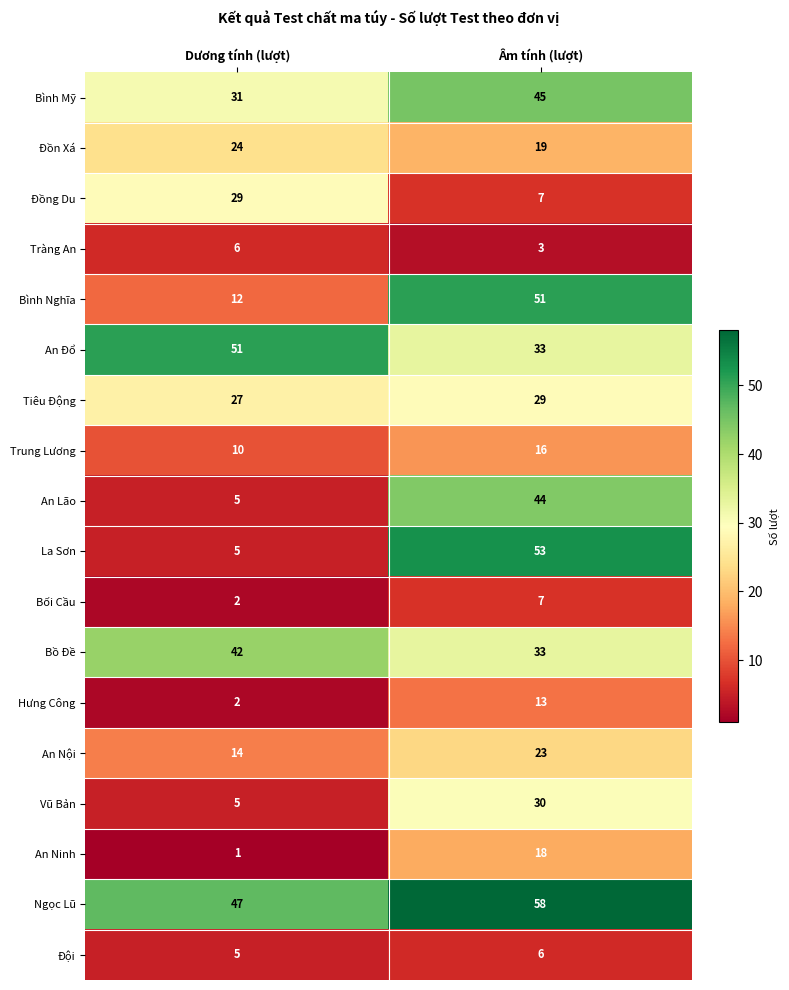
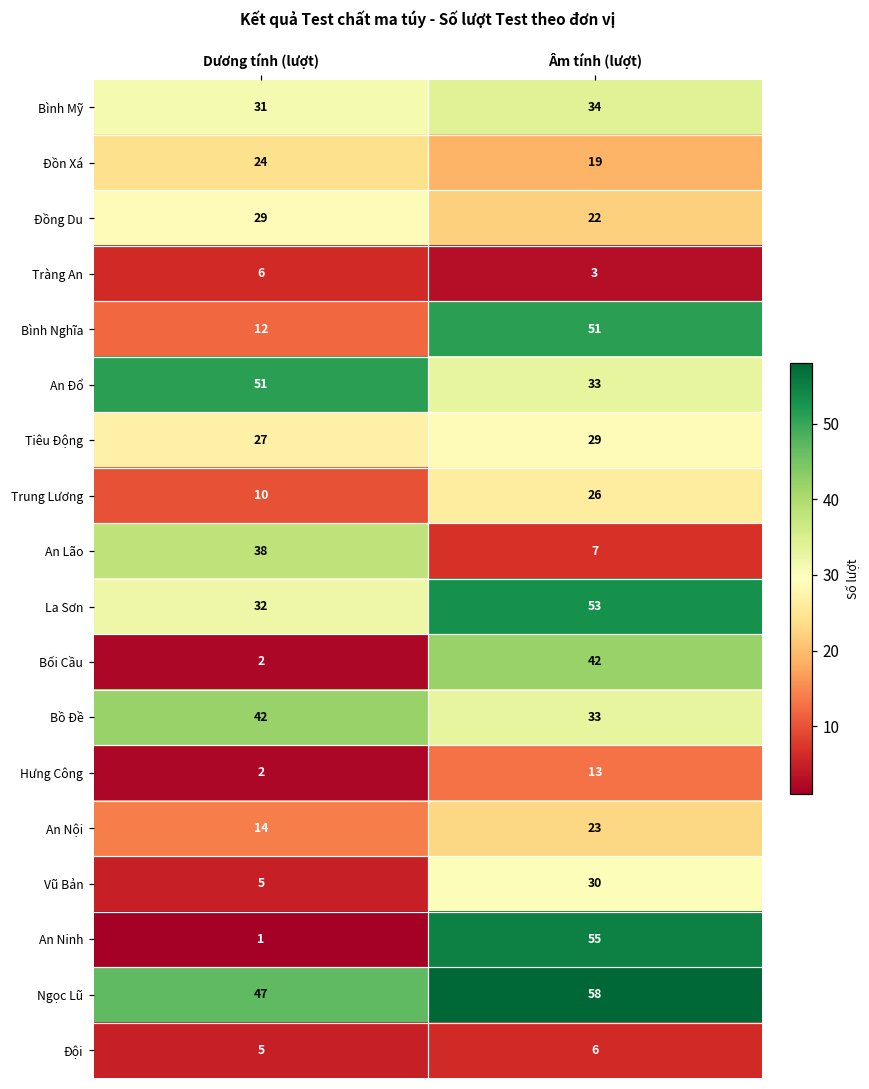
  {
    "Bình Mỹ": {
      "Dương tính (lượt)": 31,
-     "Âm tính (lượt)": 45
+     "Âm tính (lượt)": 34
    },
    "Đồn Xá": {
      "Dương tính (lượt)": 24,
      "Âm tính (lượt)": 19
    },
    "Đồng Du": {
      "Dương tính (lượt)": 29,
-     "Âm tính (lượt)": 7
+     "Âm tính (lượt)": 22
    },
    "Tràng An": {
      "Dương tính (lượt)": 6,
      "Âm tính (lượt)": 3
    },
    "Bình Nghĩa": {
      "Dương tính (lượt)": 12,
      "Âm tính (lượt)": 51
    },
    "An Đổ": {
      "Dương tính (lượt)": 51,
      "Âm tính (lượt)": 33
    },
    "Tiêu Động": {
      "Dương tính (lượt)": 27,
      "Âm tính (lượt)": 29
    },
    "Trung Lương": {
      "Dương tính (lượt)": 10,
-     "Âm tính (lượt)": 16
+     "Âm tính (lượt)": 26
    },
    "An Lão": {
-     "Dương tính (lượt)": 5,
-     "Âm tính (lượt)": 44
+     "Dương tính (lượt)": 38,
+     "Âm tính (lượt)": 7
    },
    "La Sơn": {
-     "Dương tính (lượt)": 5,
+     "Dương tính (lượt)": 32,
      "Âm tính (lượt)": 53
    },
    "Bối Cầu": {
      "Dương tính (lượt)": 2,
-     "Âm tính (lượt)": 7
+     "Âm tính (lượt)": 42
    },
    "Bồ Đề": {
      "Dương tính (lượt)": 42,
      "Âm tính (lượt)": 33
    },
    "Hưng Công": {
      "Dương tính (lượt)": 2,
      "Âm tính (lượt)": 13
    },
    "An Nội": {
      "Dương tính (lượt)": 14,
      "Âm tính (lượt)": 23
    },
    "Vũ Bản": {
      "Dương tính (lượt)": 5,
      "Âm tính (lượt)": 30
    },
    "An Ninh": {
      "Dương tính (lượt)": 1,
-     "Âm tính (lượt)": 18
+     "Âm tính (lượt)": 55
    },
    "Ngọc Lũ": {
      "Dương tính (lượt)": 47,
      "Âm tính (lượt)": 58
    },
    "Đội": {
      "Dương tính (lượt)": 5,
      "Âm tính (lượt)": 6
    }
  }
